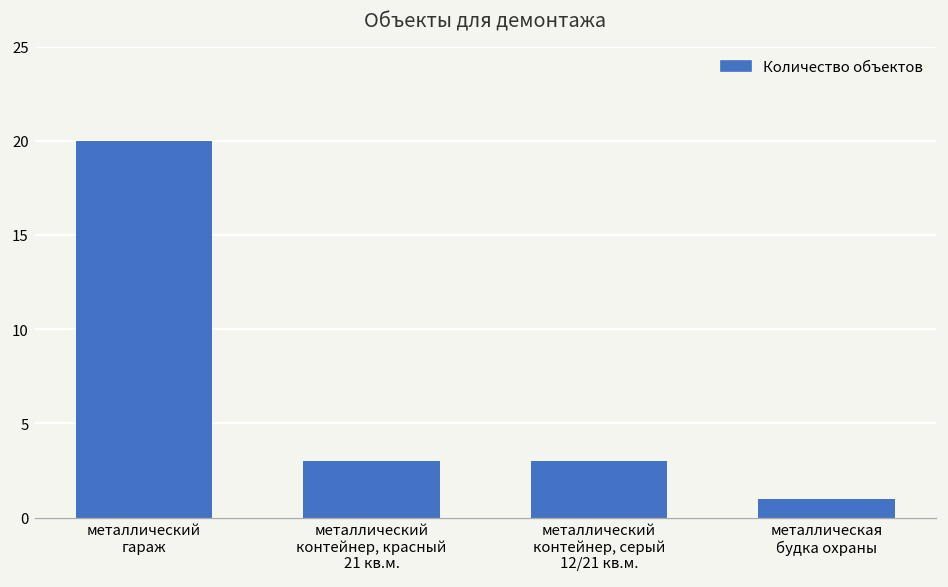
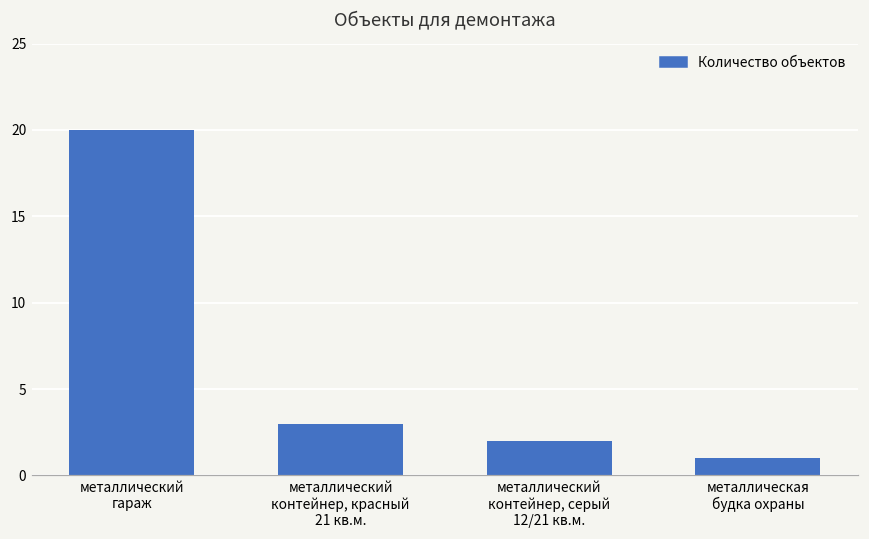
  {
    "металлический гараж": 20,
    "металлический контейнер, красный 21 кв.м.": 3,
-   "металлический контейнер, серый 12/21 кв.м.": 3,
+   "металлический контейнер, серый 12/21 кв.м.": 2,
    "металлическая будка охраны": 1
  }
